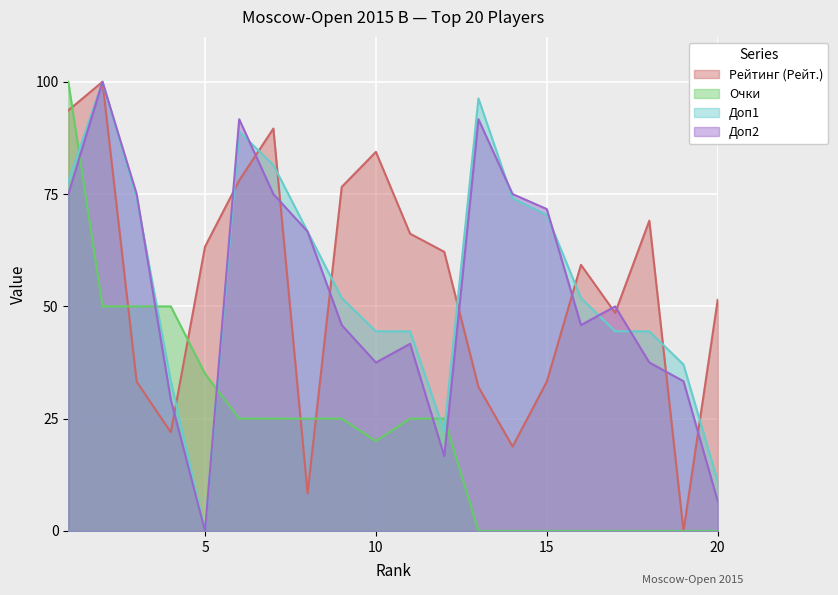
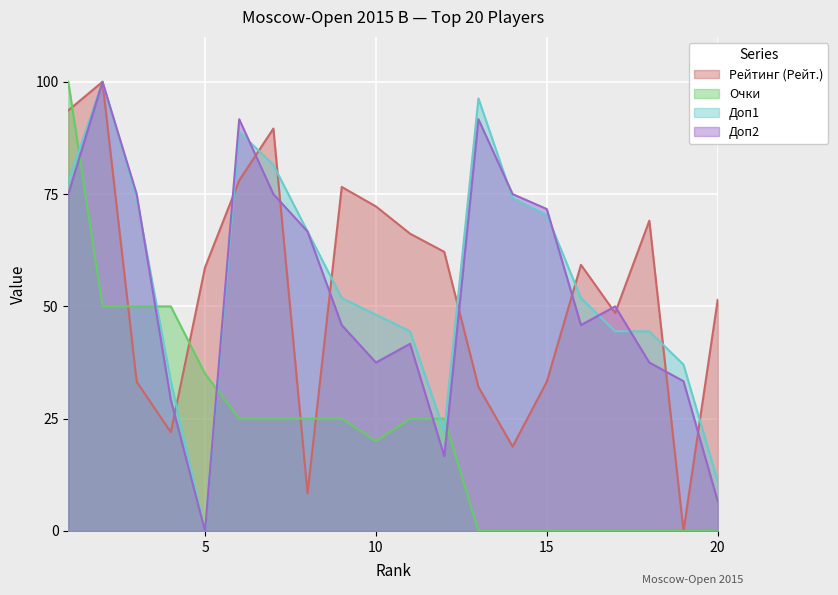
  {
    "Рейтинг (Рейт.)": {
-     "5": 63,
-     "10": 84,
+     "5": 59,
+     "10": 72,
      "15": 33,
      "20": 51
    },
    "Очки": {
      "5": 35,
      "10": 20,
      "15": 0,
      "20": 0
    },
    "Доп1": {
-     "10": 44,
+     "10": 48,
      "15": 70,
      "20": 11
    },
    "Доп2": {
      "10": 38,
      "15": 72,
      "20": 7
    }
  }
